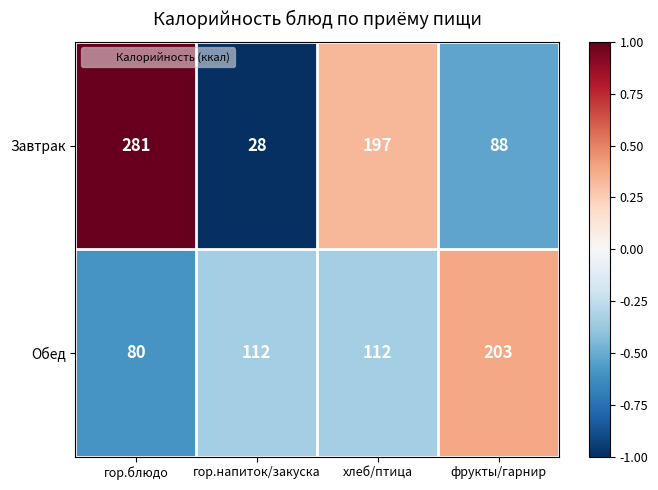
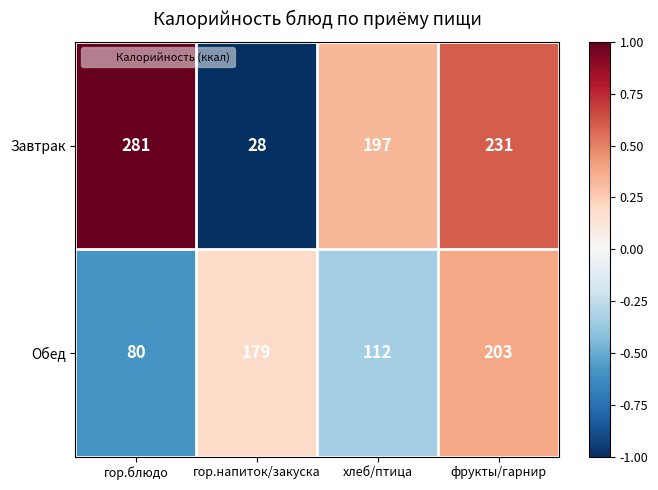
  {
    "Завтрак": {
      "гор.блюдо": 281,
      "гор.напиток/закуска": 28,
      "хлеб/птица": 197,
-     "фрукты/гарнир": 88
+     "фрукты/гарнир": 231
    },
    "Обед": {
      "гор.блюдо": 80,
-     "гор.напиток/закуска": 112,
+     "гор.напиток/закуска": 179,
      "хлеб/птица": 112,
      "фрукты/гарнир": 203
    }
  }
